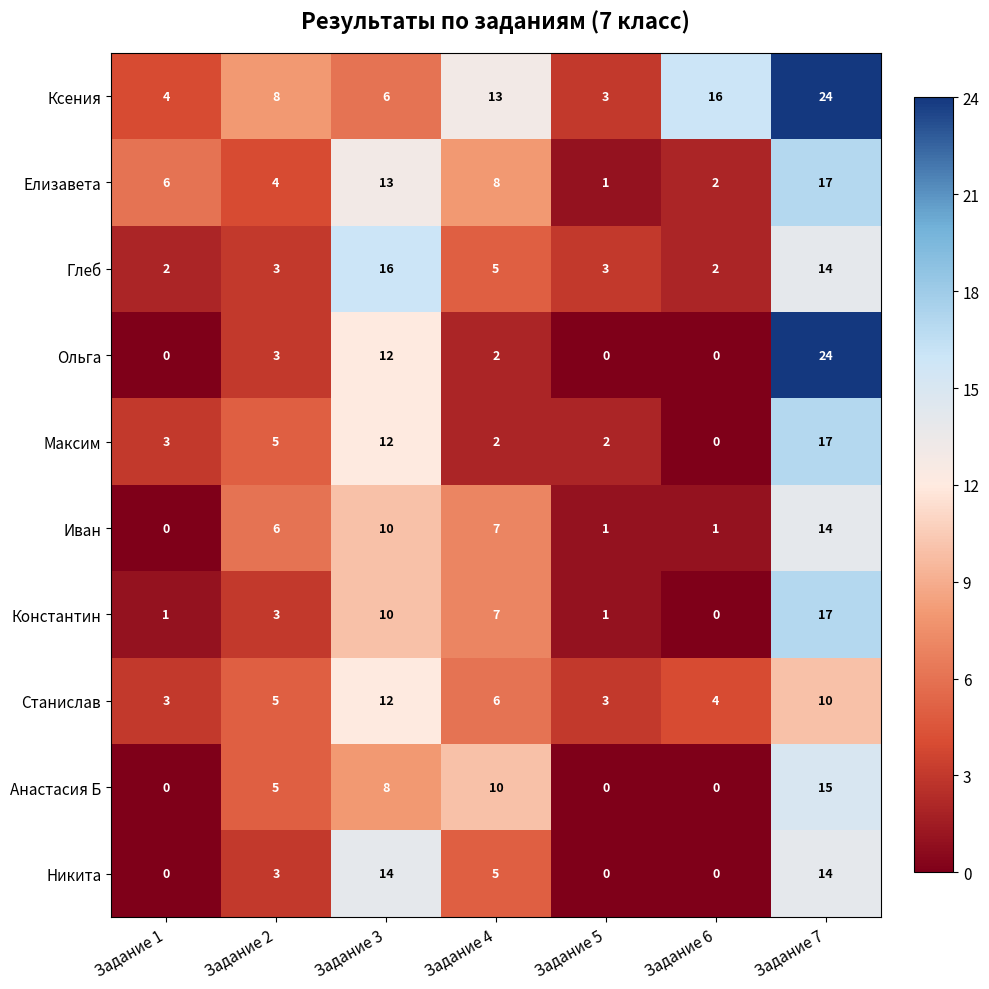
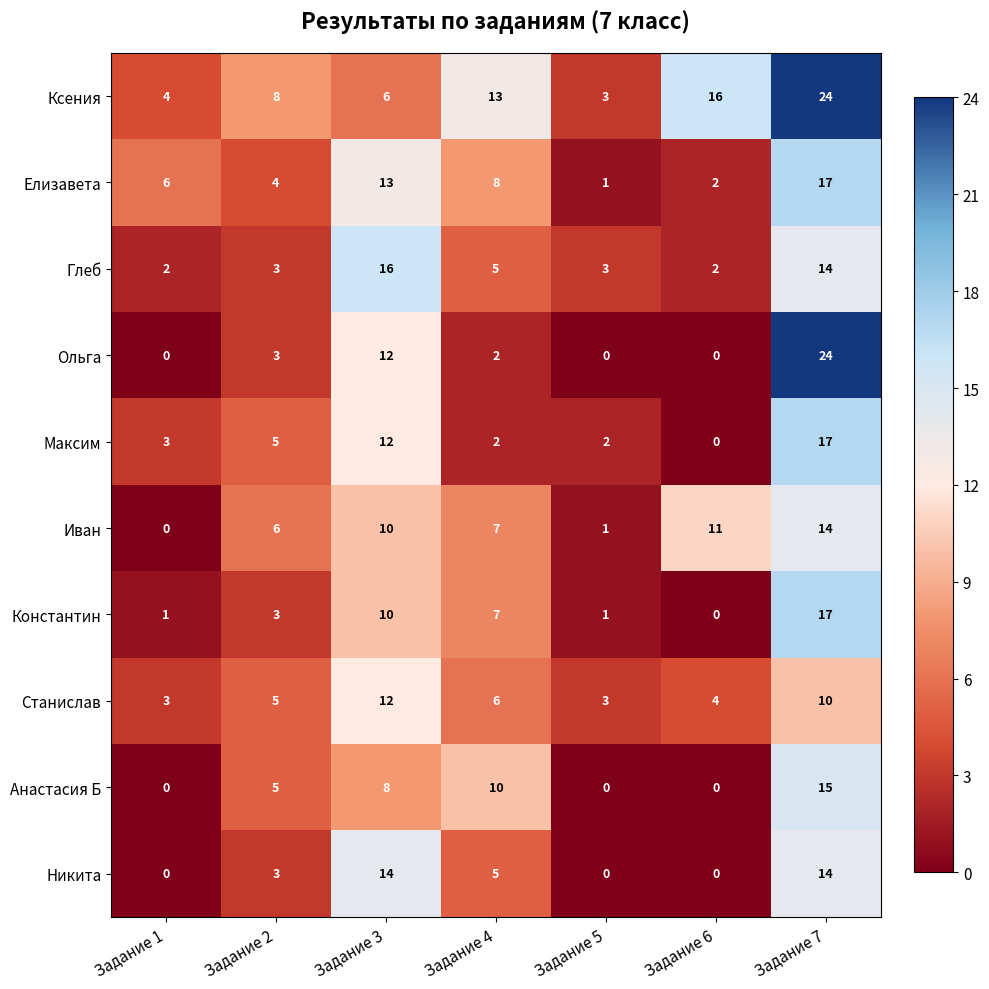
  {
    "Ксения": {
      "Задание 1": 4,
      "Задание 2": 8,
      "Задание 3": 6,
      "Задание 4": 13,
      "Задание 5": 3,
      "Задание 6": 16,
      "Задание 7": 24
    },
    "Елизавета": {
      "Задание 1": 6,
      "Задание 2": 4,
      "Задание 3": 13,
      "Задание 4": 8,
      "Задание 5": 1,
      "Задание 6": 2,
      "Задание 7": 17
    },
    "Глеб": {
      "Задание 1": 2,
      "Задание 2": 3,
      "Задание 3": 16,
      "Задание 4": 5,
      "Задание 5": 3,
      "Задание 6": 2,
      "Задание 7": 14
    },
    "Ольга": {
      "Задание 1": 0,
      "Задание 2": 3,
      "Задание 3": 12,
      "Задание 4": 2,
      "Задание 5": 0,
      "Задание 6": 0,
      "Задание 7": 24
    },
    "Максим": {
      "Задание 1": 3,
      "Задание 2": 5,
      "Задание 3": 12,
      "Задание 4": 2,
      "Задание 5": 2,
      "Задание 6": 0,
      "Задание 7": 17
    },
    "Иван": {
      "Задание 1": 0,
      "Задание 2": 6,
      "Задание 3": 10,
      "Задание 4": 7,
      "Задание 5": 1,
-     "Задание 6": 1,
+     "Задание 6": 11,
      "Задание 7": 14
    },
    "Константин": {
      "Задание 1": 1,
      "Задание 2": 3,
      "Задание 3": 10,
      "Задание 4": 7,
      "Задание 5": 1,
      "Задание 6": 0,
      "Задание 7": 17
    },
    "Станислав": {
      "Задание 1": 3,
      "Задание 2": 5,
      "Задание 3": 12,
      "Задание 4": 6,
      "Задание 5": 3,
      "Задание 6": 4,
      "Задание 7": 10
    },
    "Анастасия Б": {
      "Задание 1": 0,
      "Задание 2": 5,
      "Задание 3": 8,
      "Задание 4": 10,
      "Задание 5": 0,
      "Задание 6": 0,
      "Задание 7": 15
    },
    "Никита": {
      "Задание 1": 0,
      "Задание 2": 3,
      "Задание 3": 14,
      "Задание 4": 5,
      "Задание 5": 0,
      "Задание 6": 0,
      "Задание 7": 14
    }
  }
